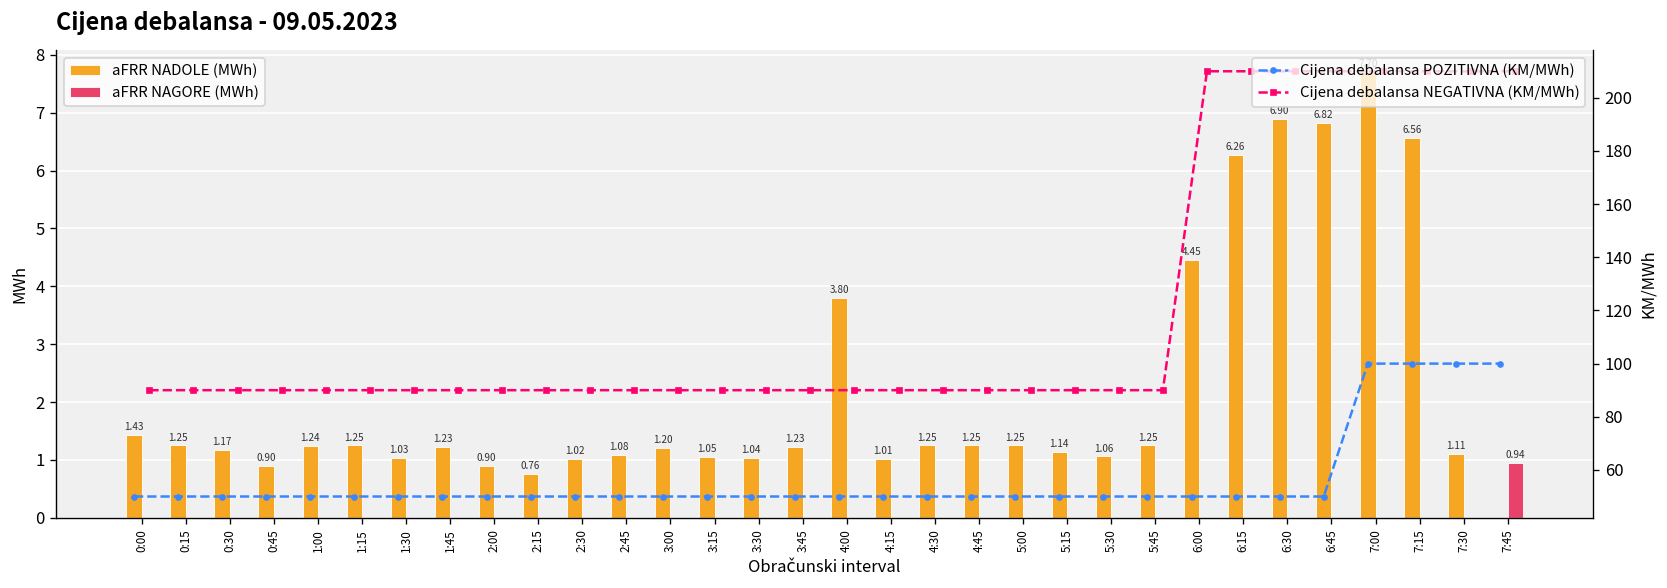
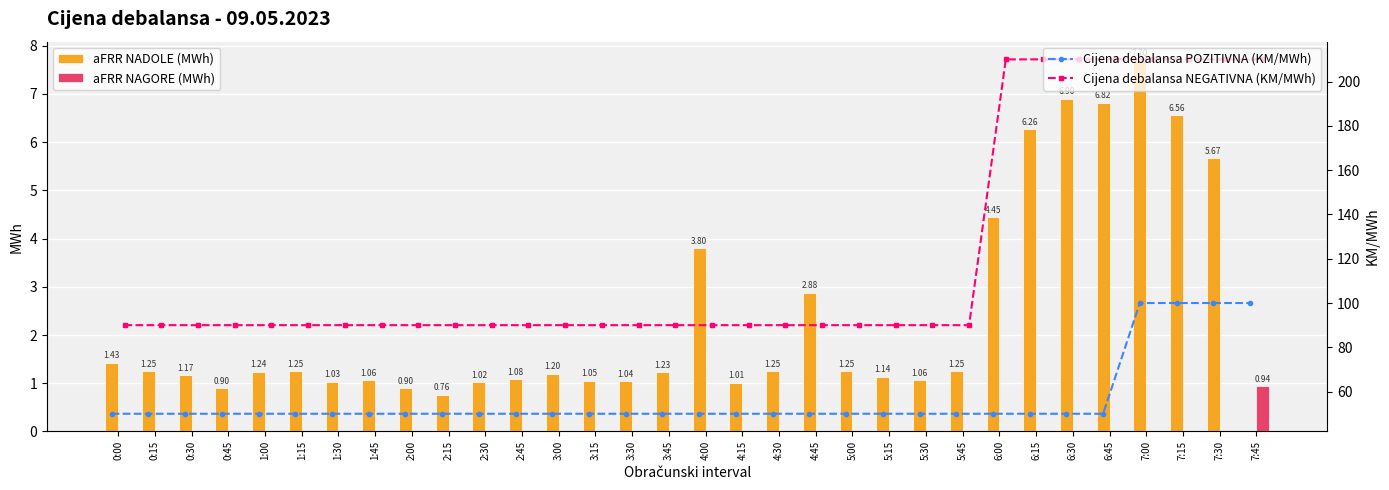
  {
    "aFRR NADOLE (MWh)": {
      "0:00": 1.43,
      "0:15": 1.25,
      "0:30": 1.17,
      "0:45": 0.90,
      "1:00": 1.24,
      "1:15": 1.25,
      "1:30": 1.03,
-     "1:45": 1.23,
+     "1:45": 1.06,
      "2:00": 0.90,
      "2:15": 0.76,
      "2:30": 1.02,
      "2:45": 1.08,
      "3:00": 1.20,
      "3:15": 1.05,
      "3:30": 1.04,
      "3:45": 1.23,
      "4:00": 3.80,
      "4:15": 1.01,
      "4:30": 1.25,
-     "4:45": 1.25,
+     "4:45": 2.88,
      "5:00": 1.25,
      "5:15": 1.14,
      "5:30": 1.06,
      "5:45": 1.25,
      "6:00": 4.45,
      "6:15": 6.26,
      "6:45": 6.82,
      "7:15": 6.56,
-     "7:30": 1.11
+     "7:30": 5.67
    },
    "aFRR NAGORE (MWh)": {
      "7:45": 0.94
    }
  }
